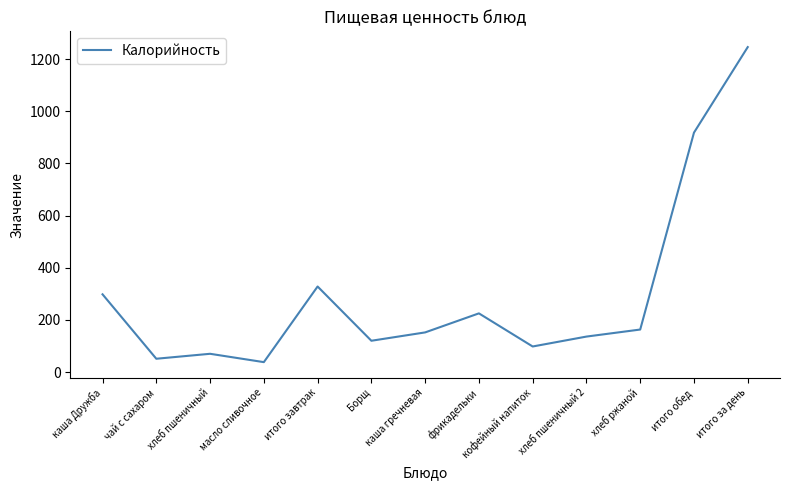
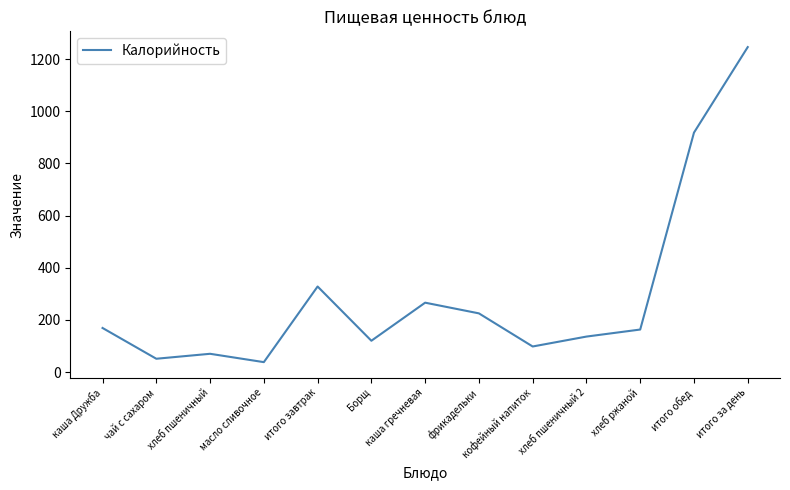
  {
-   "каша Дружба": 300,
+   "каша Дружба": 170,
    "чай с сахаром": 50,
    "хлеб пшеничный": 70,
    "масло сливочное": 40,
    "итого завтрак": 330,
    "Борщ": 120,
-   "каша гречневая": 150,
+   "каша гречневая": 270,
    "фрикадельки": 230,
    "кофейный напиток": 100,
    "хлеб пшеничный 2": 140,
    "хлеб ржаной": 160,
    "итого обед": 920,
    "итого за день": 1250
  }
